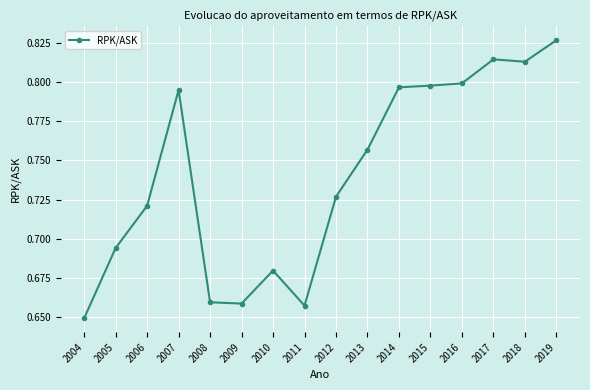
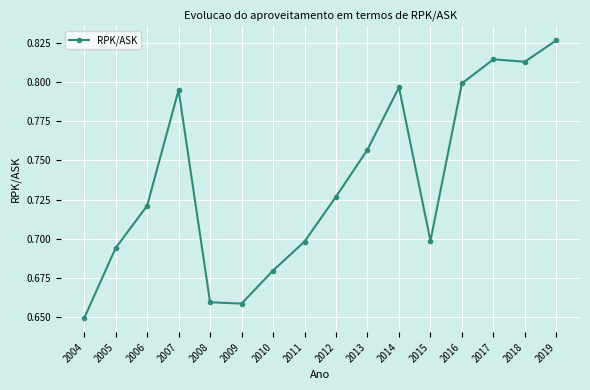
  {
    "2004": 0.649,
    "2005": 0.694,
    "2006": 0.721,
    "2007": 0.795,
    "2008": 0.660,
    "2009": 0.659,
    "2010": 0.680,
-   "2011": 0.657,
+   "2011": 0.698,
    "2012": 0.727,
    "2013": 0.757,
    "2014": 0.797,
-   "2015": 0.798,
+   "2015": 0.699,
    "2016": 0.799,
    "2017": 0.814,
    "2018": 0.813,
    "2019": 0.827
  }
